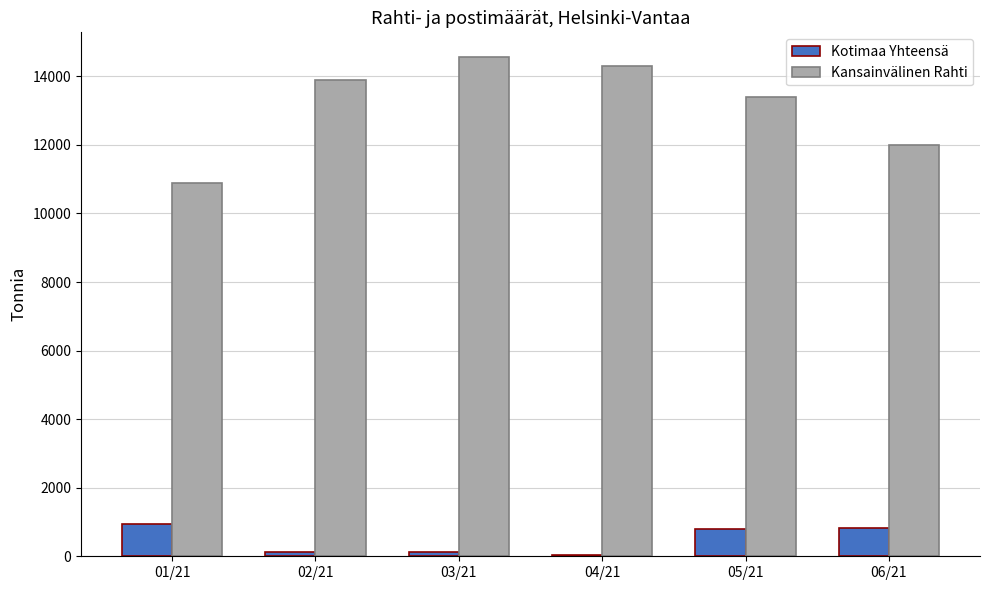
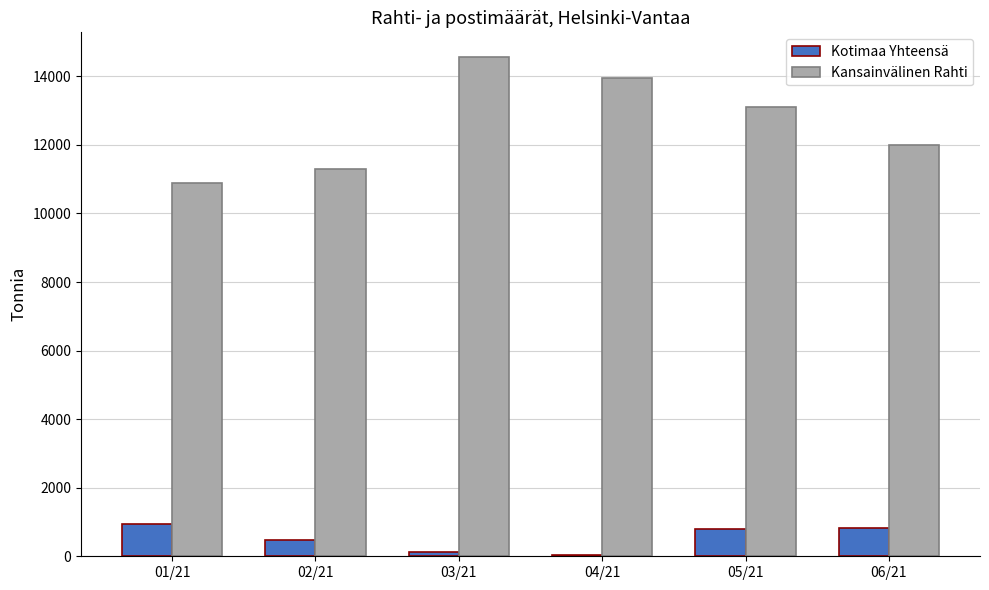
  {
    "Kotimaa Yhteensä": {
      "01/21": 900,
-     "02/21": 100,
+     "02/21": 500,
      "03/21": 100,
      "05/21": 800,
      "06/21": 800
    },
    "Kansainvälinen Rahti": {
      "01/21": 10900,
-     "02/21": 13900,
+     "02/21": 11300,
      "03/21": 14600,
-     "04/21": 14300,
-     "05/21": 13400,
+     "04/21": 13900,
+     "05/21": 13100,
      "06/21": 12000
    }
  }
